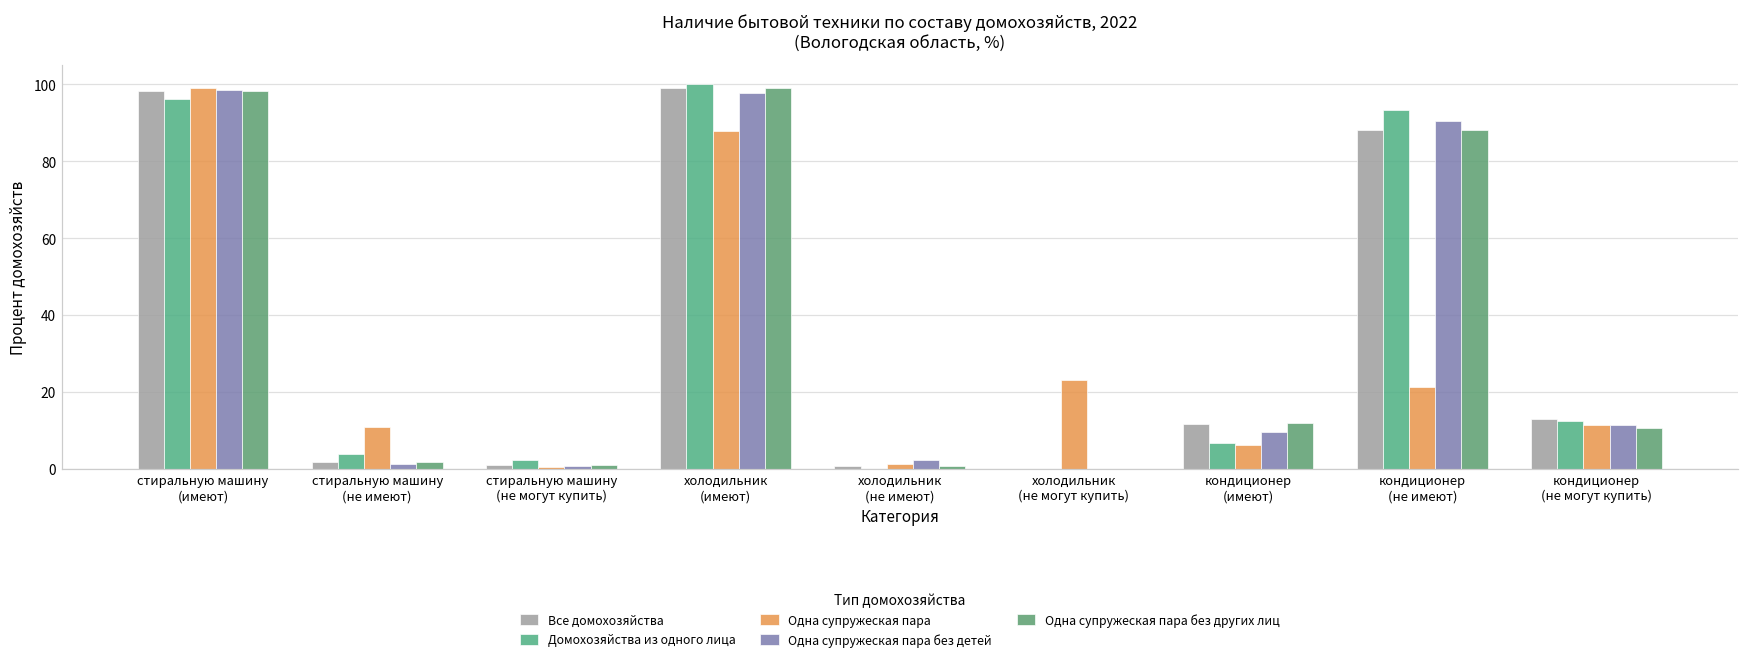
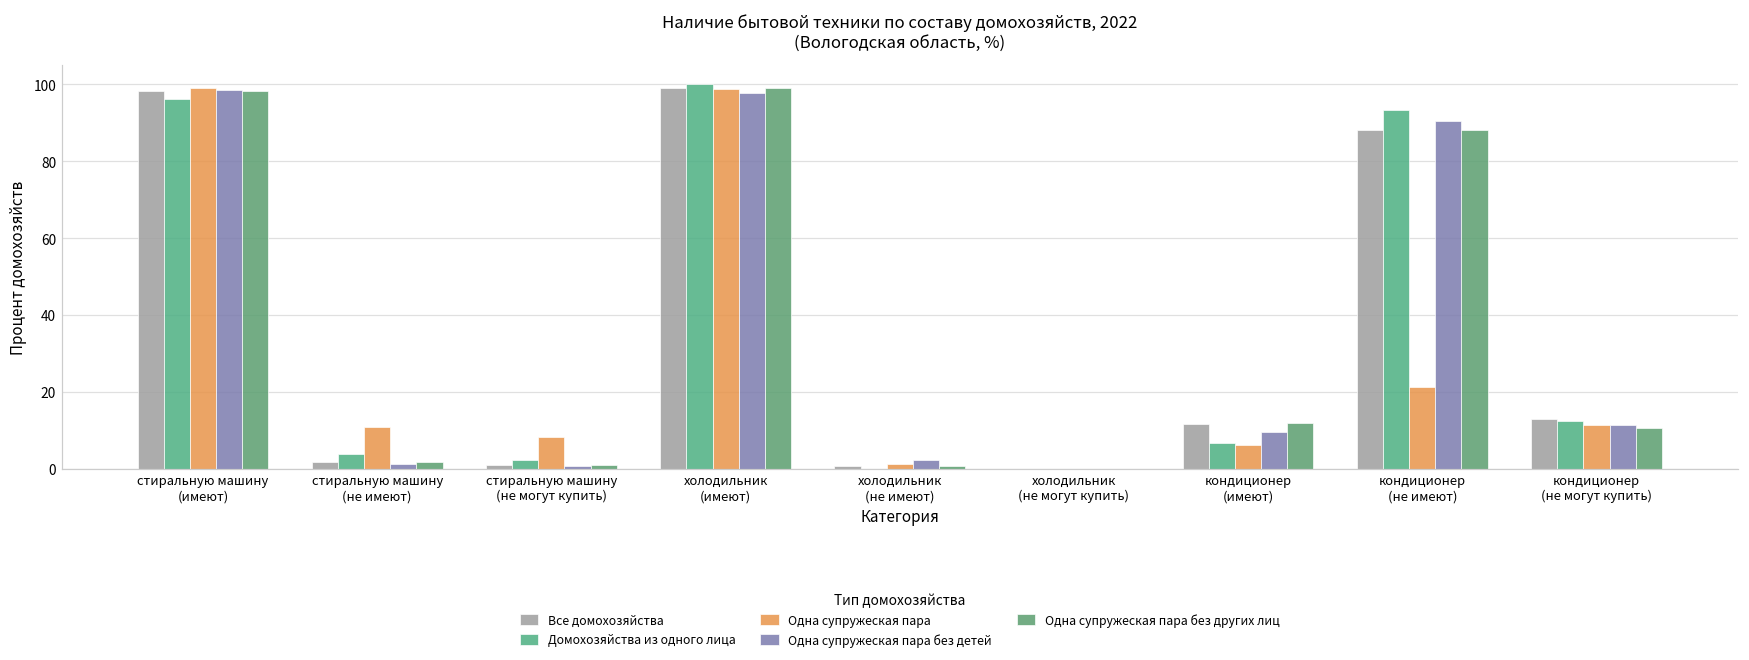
  {
    "Одна супружеская пара": {
      "стиральную машину (имеют)": 99,
      "стиральную машину (не имеют)": 11,
-     "стиральную машину (не могут купить)": 0,
-     "холодильник (имеют)": 88,
+     "стиральную машину (не могут купить)": 8,
+     "холодильник (имеют)": 99,
      "холодильник (не имеют)": 1,
-     "холодильник (не могут купить)": 23,
+     "холодильник (не могут купить)": 0,
      "кондиционер (имеют)": 6,
      "кондиционер (не имеют)": 21,
      "кондиционер (не могут купить)": 11
    }
  }
